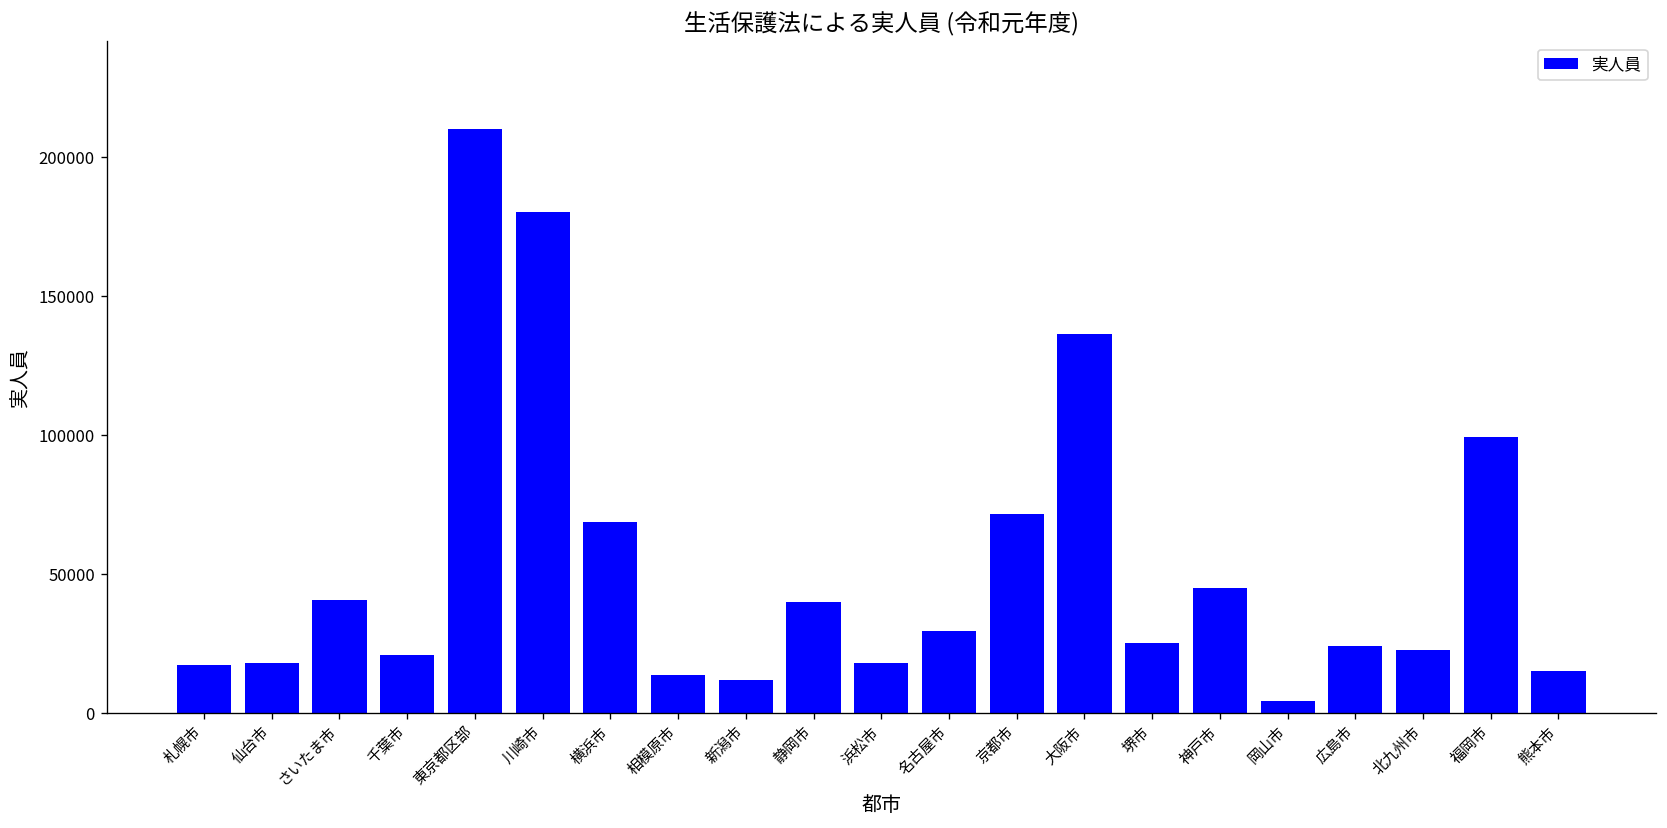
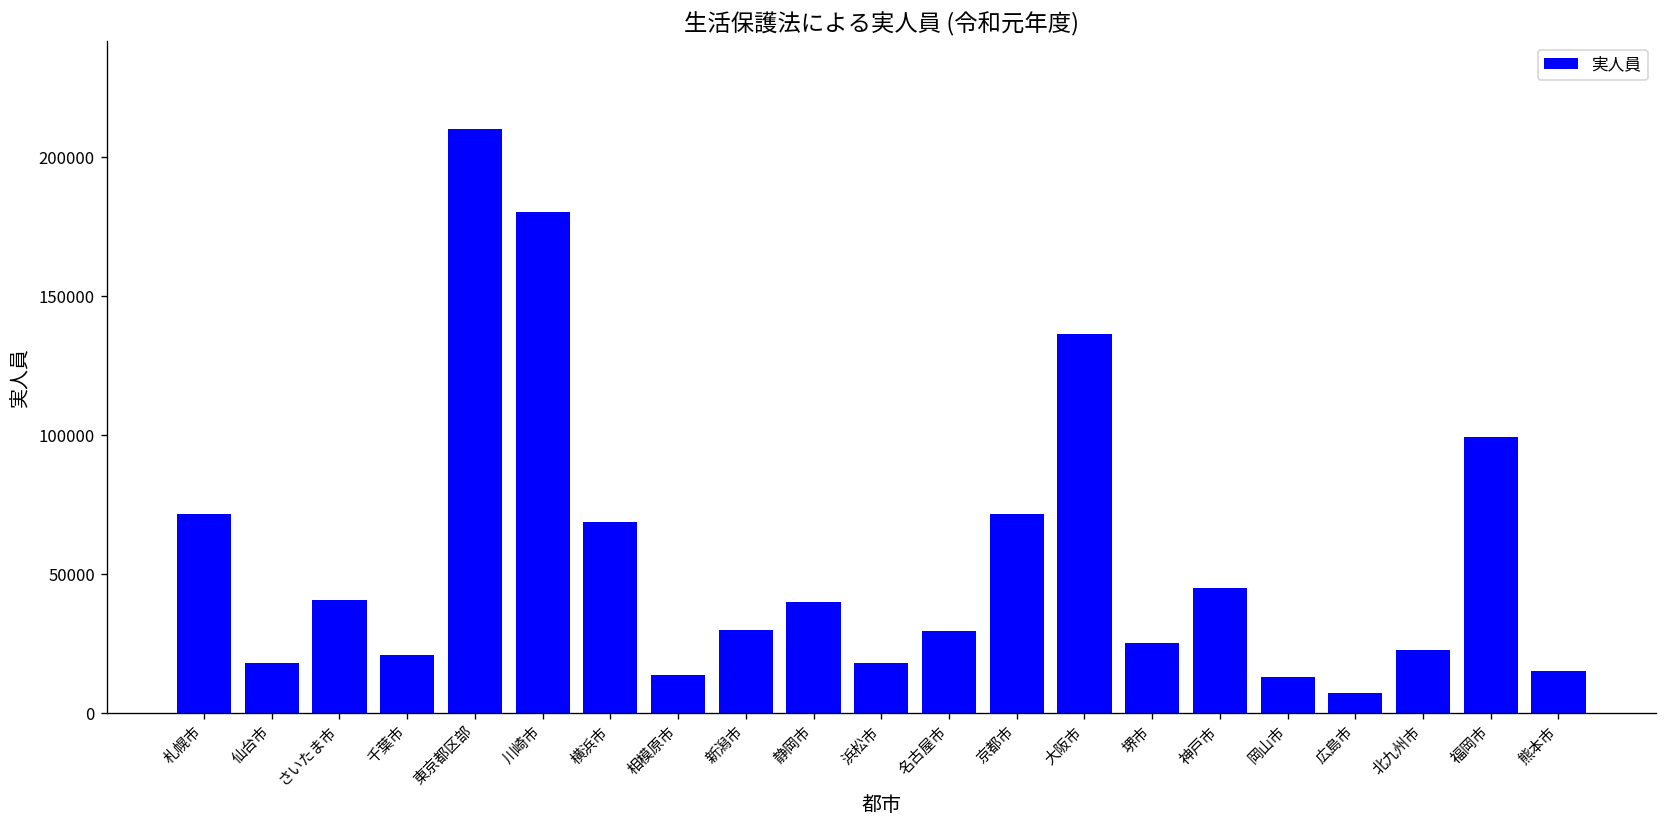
  {
-   "札幌市": 17000,
+   "札幌市": 72000,
    "仙台市": 18000,
    "さいたま市": 41000,
    "千葉市": 21000,
    "東京都区部": 210000,
    "川崎市": 180000,
    "横浜市": 69000,
    "相模原市": 14000,
-   "新潟市": 12000,
+   "新潟市": 30000,
    "静岡市": 40000,
    "浜松市": 18000,
    "名古屋市": 29000,
    "京都市": 72000,
    "大阪市": 137000,
    "堺市": 25000,
    "神戸市": 45000,
-   "岡山市": 4000,
-   "広島市": 24000,
+   "岡山市": 13000,
+   "広島市": 7000,
    "北九州市": 23000,
    "福岡市": 99000,
    "熊本市": 15000
  }
